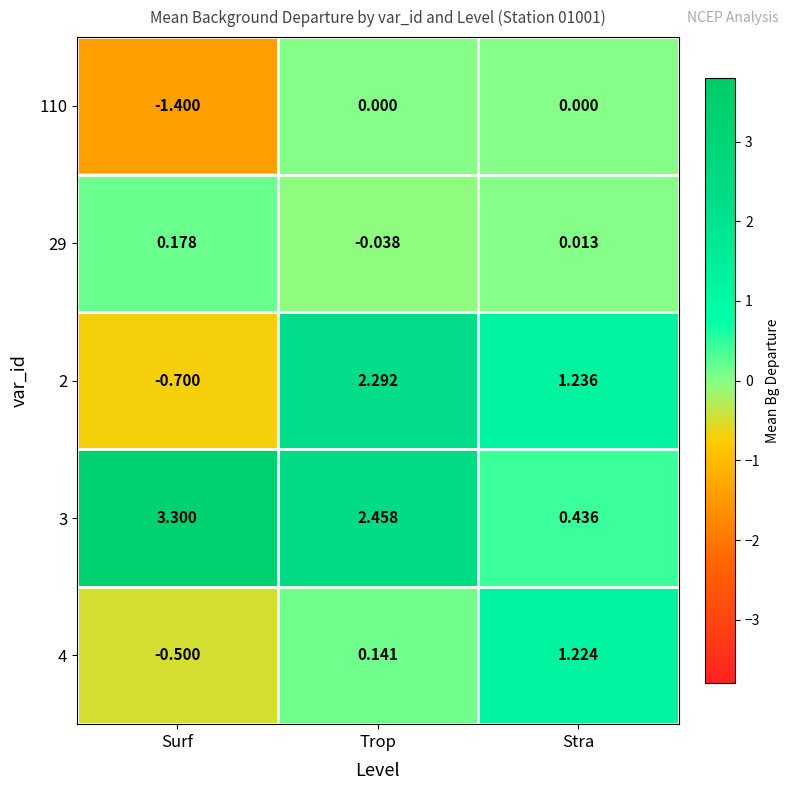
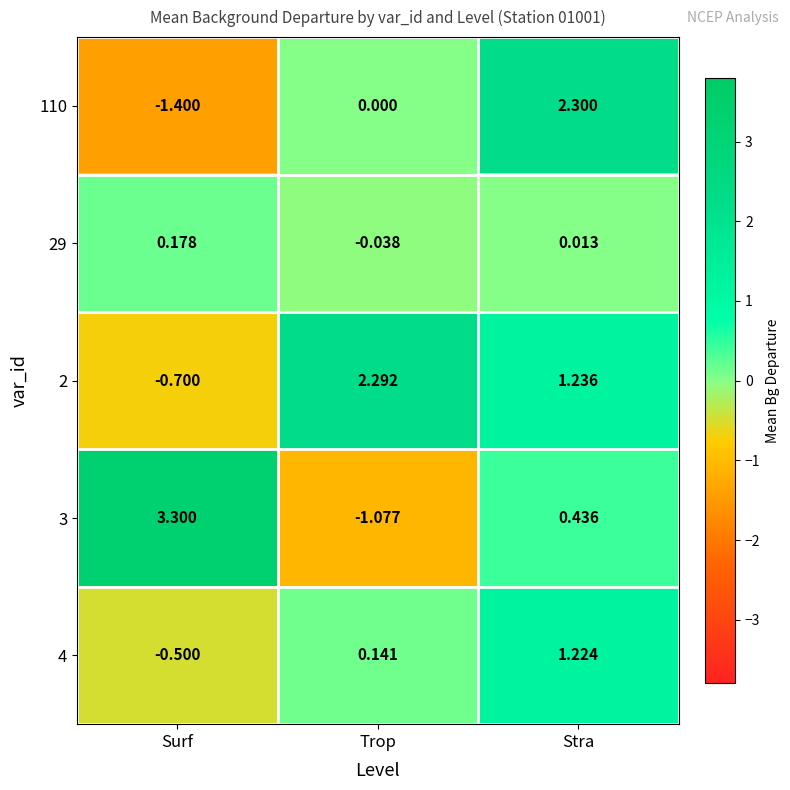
  {
    "110": {
      "Surf": -1.400,
      "Trop": 0.000,
-     "Stra": 0.000
+     "Stra": 2.300
    },
    "29": {
      "Surf": 0.178,
      "Trop": -0.038,
      "Stra": 0.013
    },
    "2": {
      "Surf": -0.700,
      "Trop": 2.292,
      "Stra": 1.236
    },
    "3": {
      "Surf": 3.300,
-     "Trop": 2.458,
+     "Trop": -1.077,
      "Stra": 0.436
    },
    "4": {
      "Surf": -0.500,
      "Trop": 0.141,
      "Stra": 1.224
    }
  }
